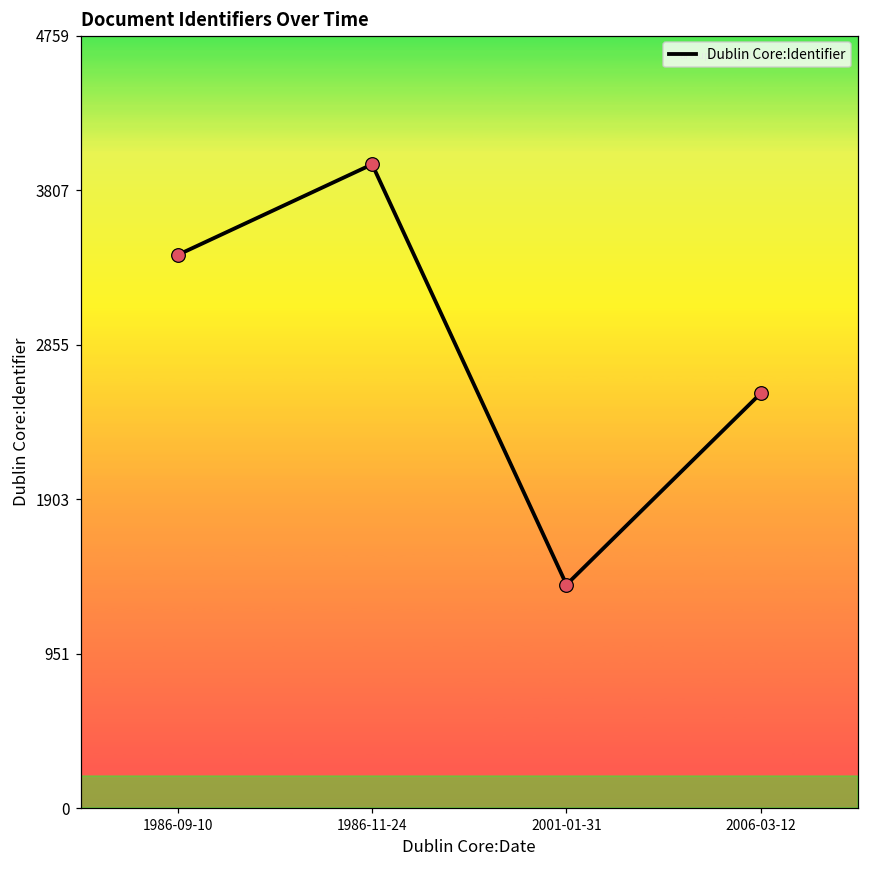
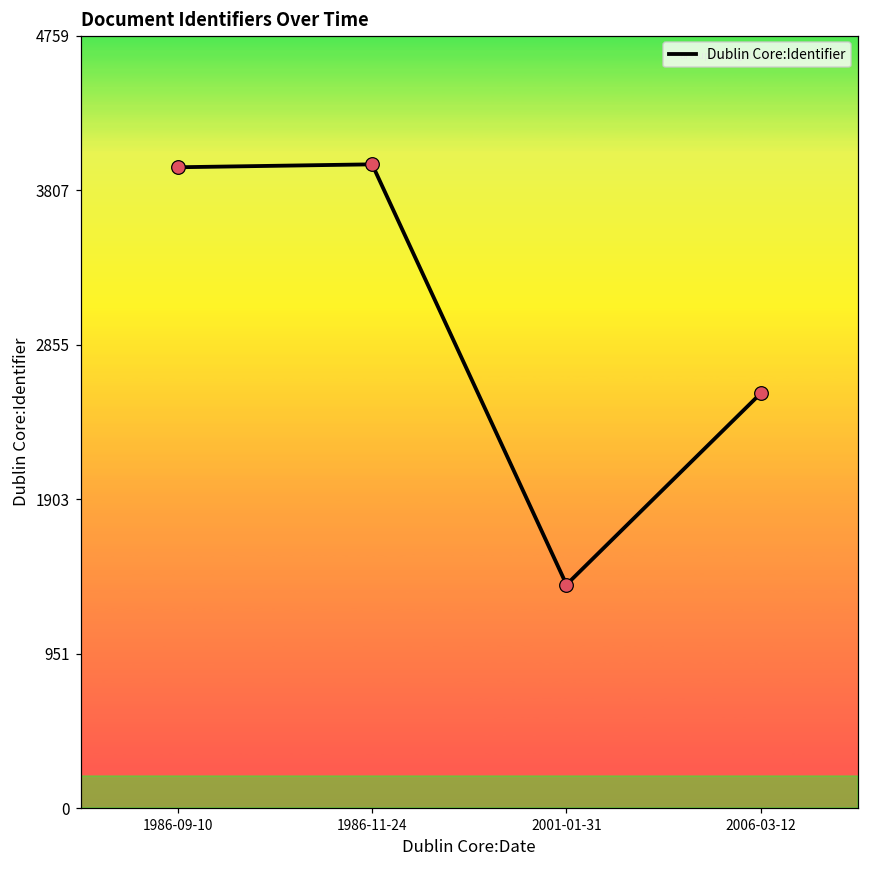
  {
-   "1986-09-10": 3410,
+   "1986-09-10": 3950,
    "1986-11-24": 3970,
    "2001-01-31": 1380,
    "2006-03-12": 2560
  }
